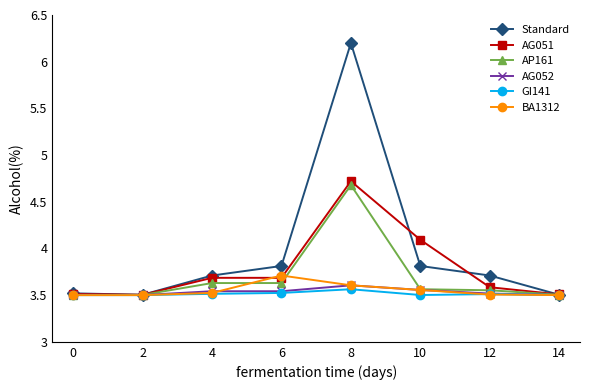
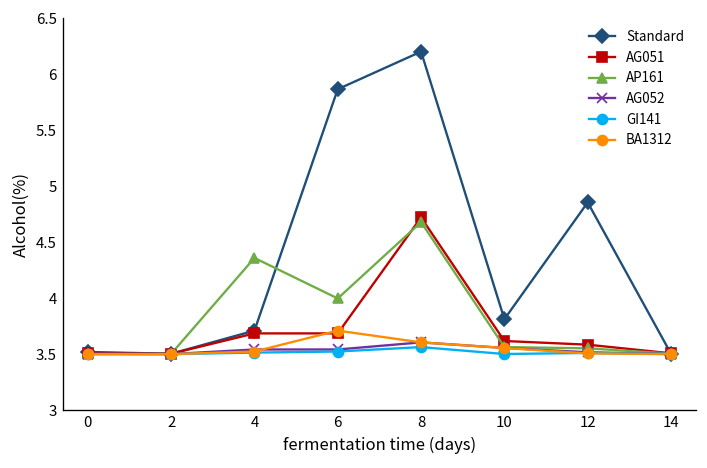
  {
    "Standard": {
-     "6": 3.8,
+     "6": 5.9,
      "8": 6.2,
      "10": 3.8,
-     "12": 3.7
+     "12": 4.9
    },
    "AG051": {
      "8": 4.7,
-     "10": 4.1,
+     "10": 3.6,
      "12": 3.6
    },
    "AP161": {
-     "4": 3.6,
-     "6": 3.6,
+     "4": 4.4,
+     "6": 4.0,
      "8": 4.7,
      "12": 3.6
    },
    "GI141": {
      "8": 3.6,
      "10": 3.5
    }
  }
